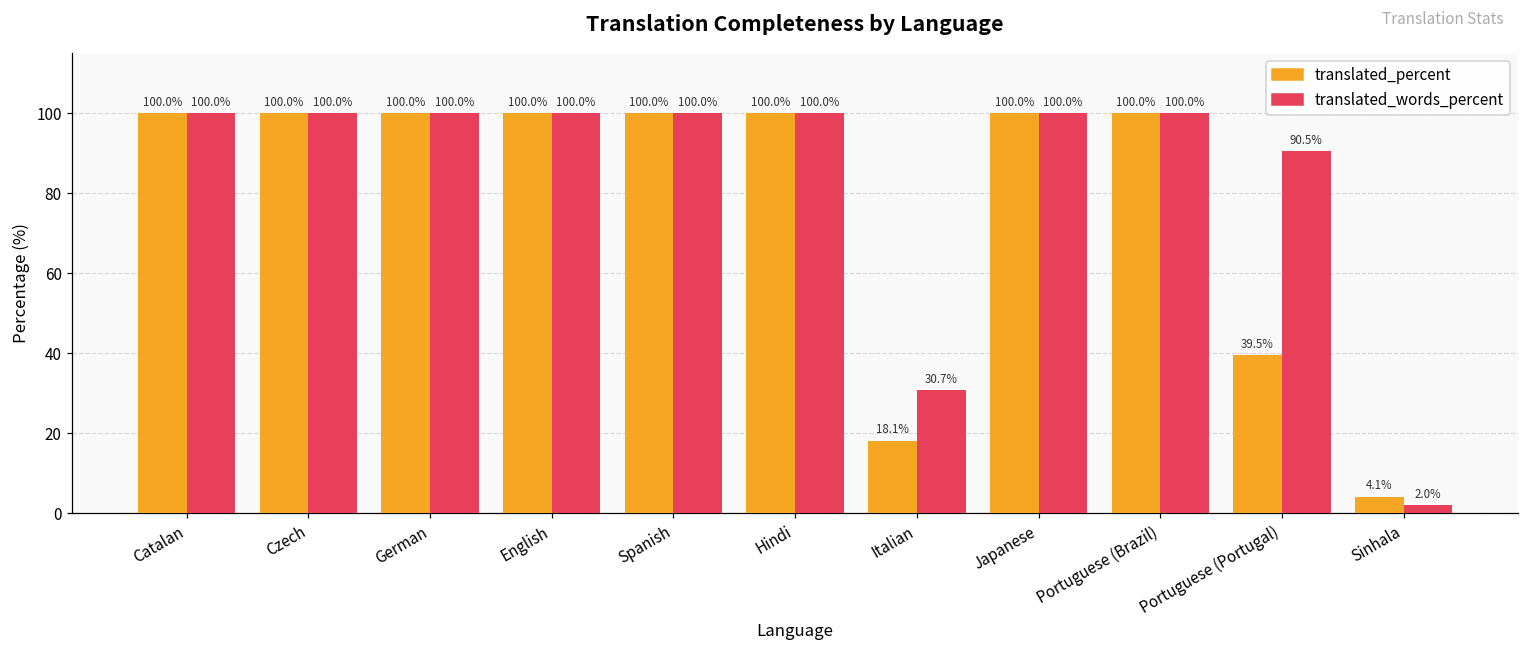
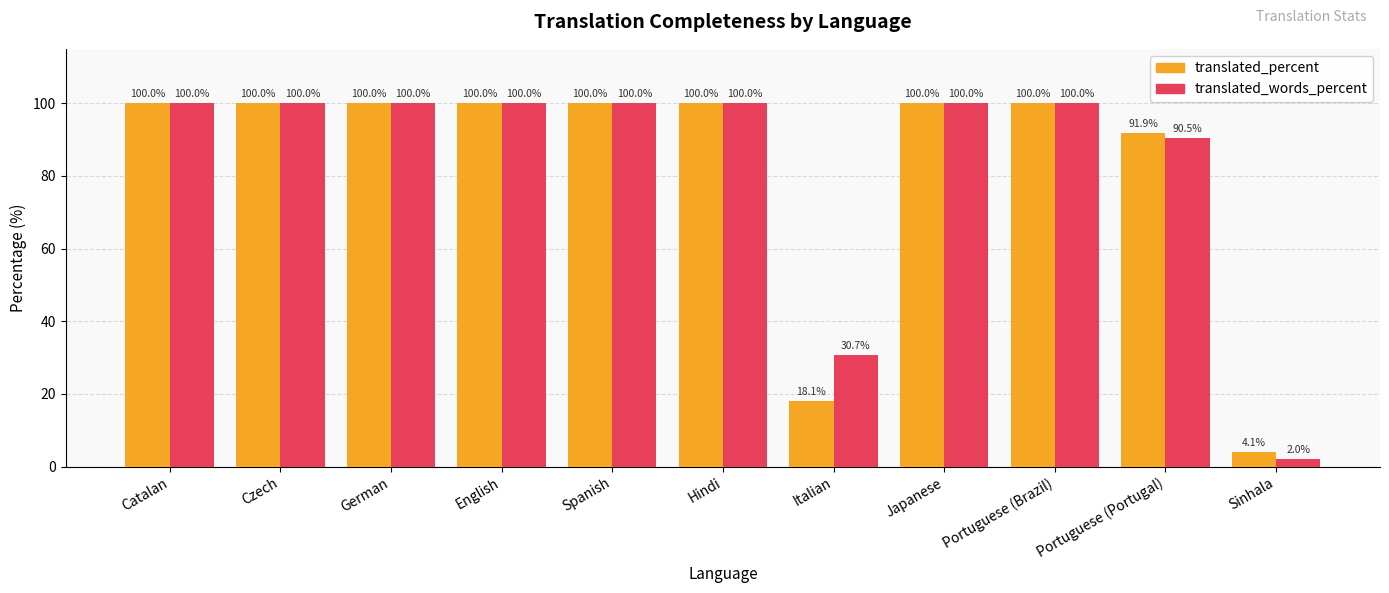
  {
    "translated_percent": {
      "Catalan": "100.0%",
      "Czech": "100.0%",
      "German": "100.0%",
      "English": "100.0%",
      "Spanish": "100.0%",
      "Hindi": "100.0%",
      "Italian": "18.1%",
      "Japanese": "100.0%",
      "Portuguese (Brazil)": "100.0%",
-     "Portuguese (Portugal)": "39.5%",
+     "Portuguese (Portugal)": "91.9%",
      "Sinhala": "4.1%"
    },
    "translated_words_percent": {
      "Catalan": "100.0%",
      "Czech": "100.0%",
      "German": "100.0%",
      "English": "100.0%",
      "Spanish": "100.0%",
      "Hindi": "100.0%",
      "Italian": "30.7%",
      "Japanese": "100.0%",
      "Portuguese (Brazil)": "100.0%",
      "Portuguese (Portugal)": "90.5%",
      "Sinhala": "2.0%"
    }
  }
